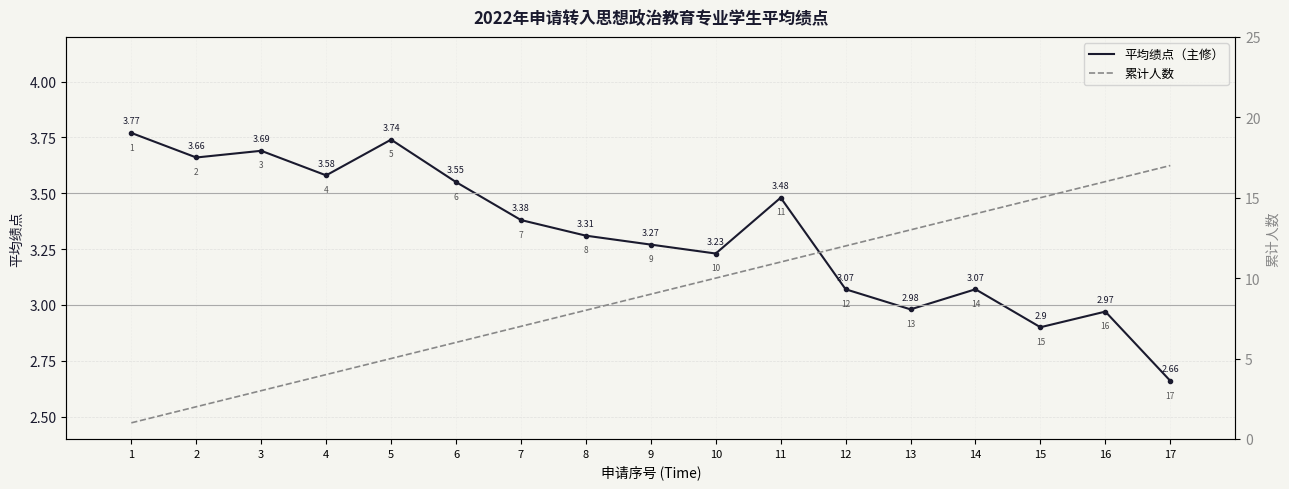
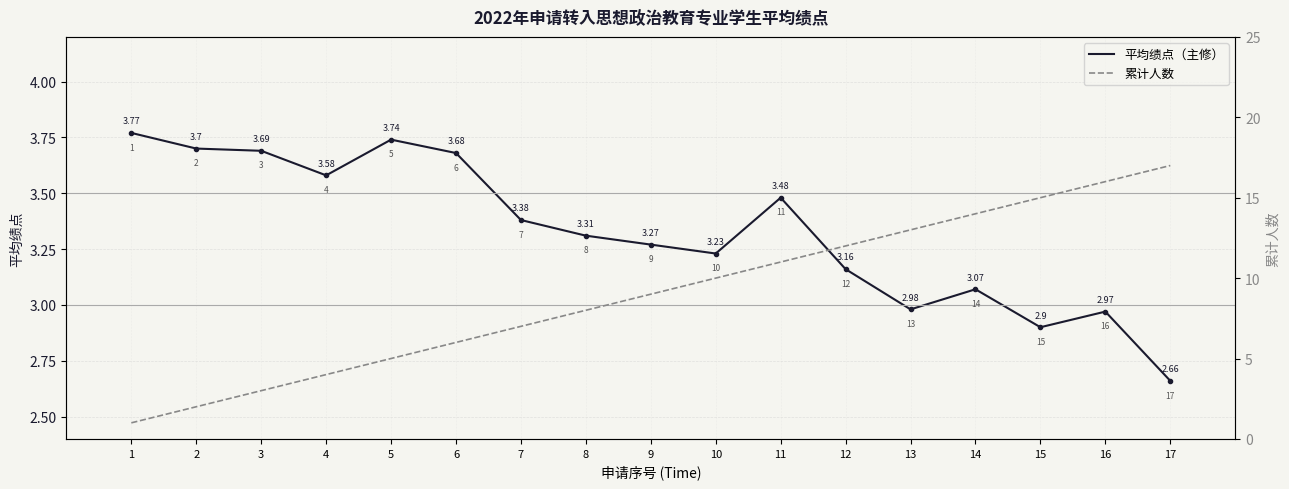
  {
    "平均绩点（主修）": {
      "1": 3.77,
-     "2": 3.66,
+     "2": 3.7,
      "3": 3.69,
      "4": 3.58,
      "5": 3.74,
-     "6": 3.55,
+     "6": 3.68,
      "7": 3.38,
      "8": 3.31,
      "9": 3.27,
      "10": 3.23,
      "11": 3.48,
-     "12": 3.07,
+     "12": 3.16,
      "13": 2.98,
      "14": 3.07,
      "15": 2.9,
      "16": 2.97,
      "17": 2.66
    },
    "累计人数": {
      "10": 10
    }
  }
